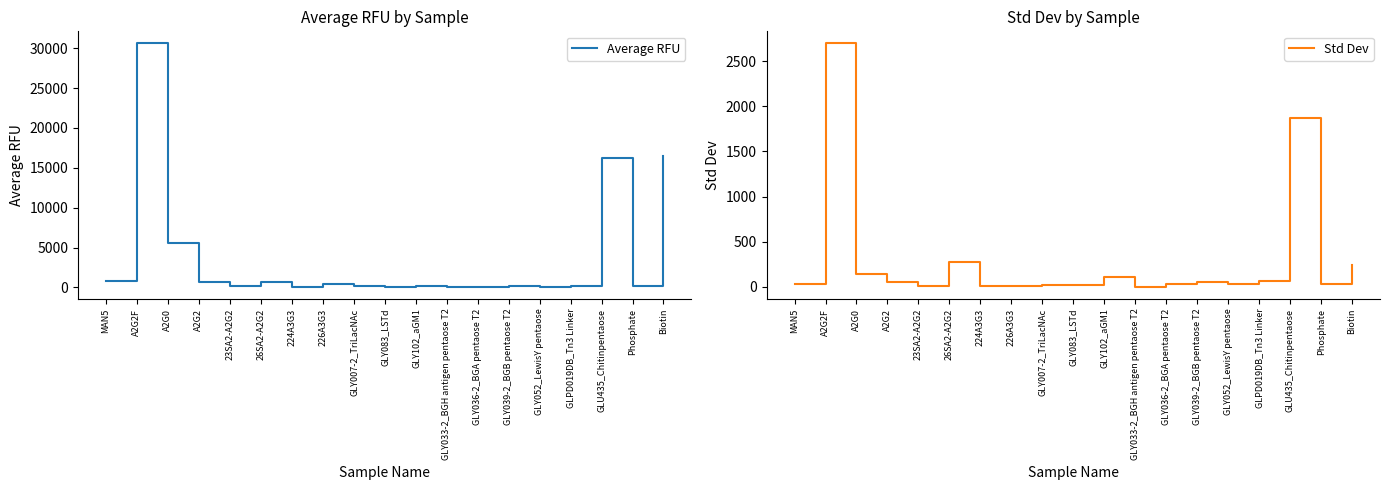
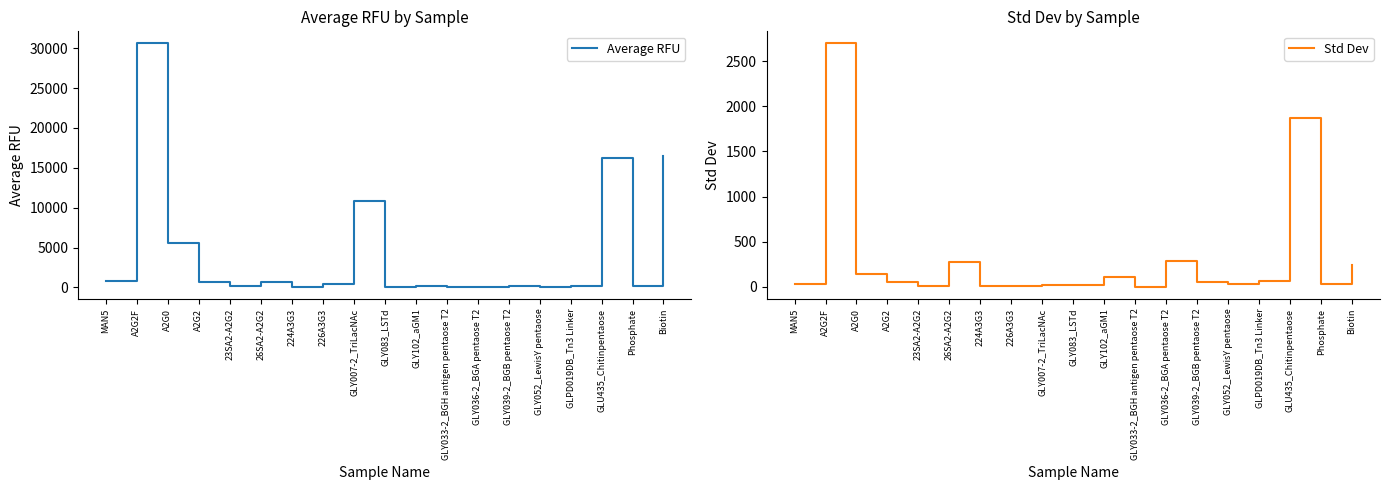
  {
    "Average RFU by Sample": {
      "MAN5": 1000,
      "A2G2F": 31000,
      "A2G0": 6000,
      "A2G2": 1000,
      "23SA2-A2G2": 0,
      "26SA2-A2G2": 1000,
      "224A3G3": 0,
      "226A3G3": 0,
-     "GLY007-2_TriLacNAc": 0,
+     "GLY007-2_TriLacNAc": 11000,
      "GLY083_LSTd": 0,
      "GLY102_aGM1": 0,
      "GLY033-2_BGH antigen pentaose T2": 0,
      "GLY036-2_BGA pentaose T2": 0,
      "GLY039-2_BGB pentaose T2": 0,
      "GLY052_LewisY pentaose": 0,
      "GLPD019DB_Tn3 Linker": 0,
      "GLU435_Chitinpentaose": 16000,
      "Phosphate": 0,
      "Biotin": 16000
    },
    "Std Dev by Sample": {
      "MAN5": 0,
      "A2G2F": 2700,
      "A2G0": 100,
      "A2G2": 100,
      "23SA2-A2G2": 0,
      "26SA2-A2G2": 300,
      "224A3G3": 0,
      "226A3G3": 0,
      "GLY007-2_TriLacNAc": 0,
      "GLY083_LSTd": 0,
      "GLY102_aGM1": 100,
      "GLY033-2_BGH antigen pentaose T2": 0,
-     "GLY036-2_BGA pentaose T2": 0,
+     "GLY036-2_BGA pentaose T2": 300,
      "GLY039-2_BGB pentaose T2": 100,
      "GLY052_LewisY pentaose": 0,
      "GLPD019DB_Tn3 Linker": 100,
      "GLU435_Chitinpentaose": 1900,
      "Phosphate": 0,
      "Biotin": 200
    }
  }
